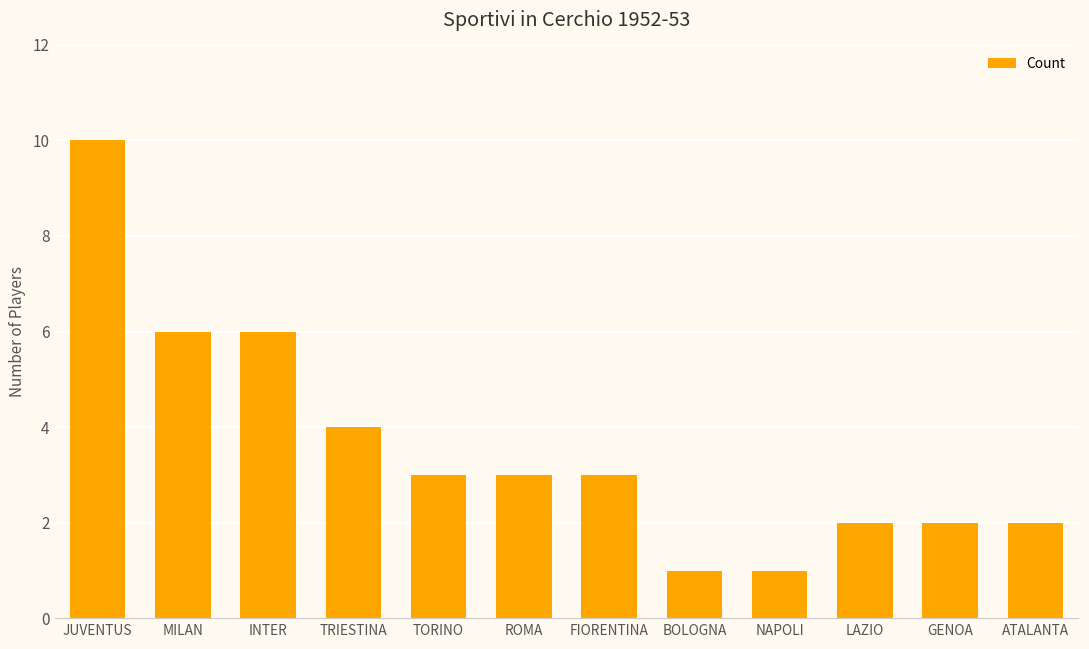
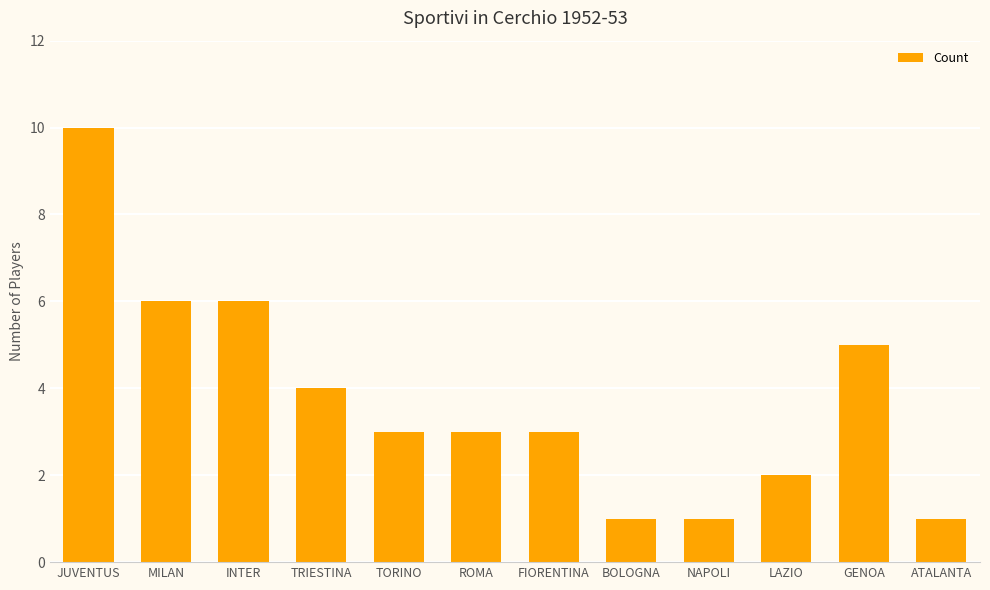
  {
    "JUVENTUS": 10,
    "MILAN": 6,
    "INTER": 6,
    "TRIESTINA": 4,
    "TORINO": 3,
    "ROMA": 3,
    "FIORENTINA": 3,
    "BOLOGNA": 1,
    "NAPOLI": 1,
    "LAZIO": 2,
-   "GENOA": 2,
-   "ATALANTA": 2
+   "GENOA": 5,
+   "ATALANTA": 1
  }
